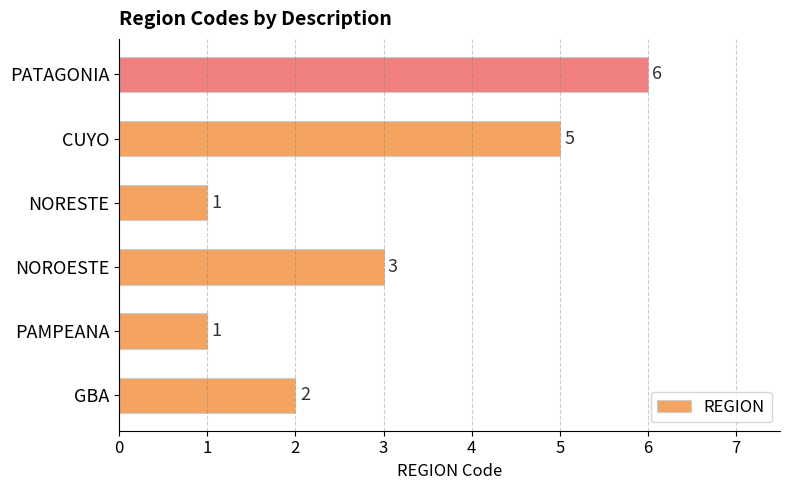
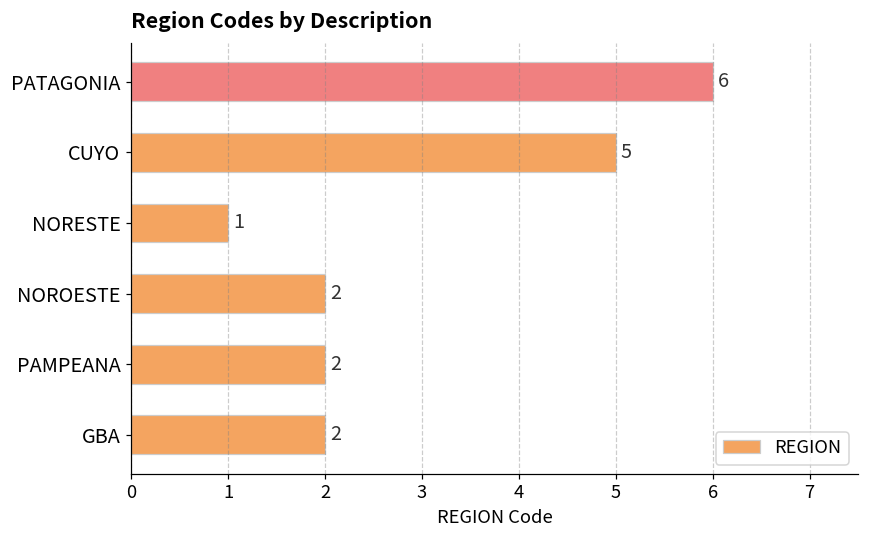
  {
    "PATAGONIA": 6,
    "CUYO": 5,
    "NORESTE": 1,
-   "NOROESTE": 3,
-   "PAMPEANA": 1,
+   "NOROESTE": 2,
+   "PAMPEANA": 2,
    "GBA": 2
  }
